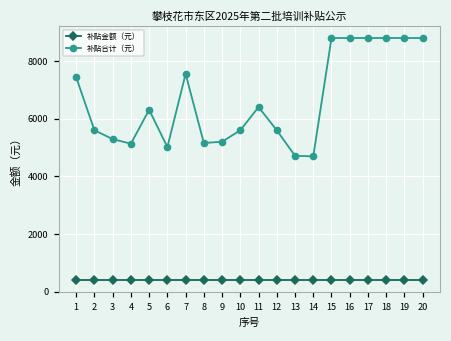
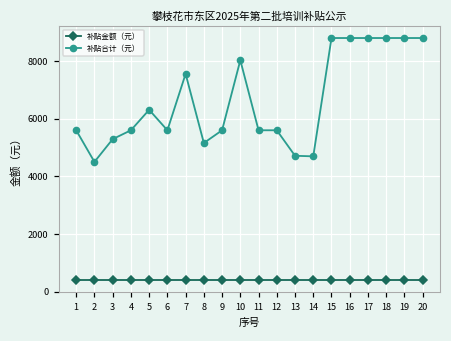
  {
    "补贴金额（元）": {
      "1": 400,
      "2": 400,
      "3": 400,
      "4": 400,
      "5": 400,
      "6": 400,
      "7": 400,
      "8": 400,
      "9": 400,
      "10": 400,
      "11": 400,
      "12": 400,
      "13": 400,
      "14": 400,
      "15": 400,
      "16": 400,
      "17": 400,
      "18": 400,
      "19": 400,
      "20": 400
    },
    "补贴合计（元）": {
-     "1": 7400,
-     "2": 5600,
+     "1": 5600,
+     "2": 4500,
      "3": 5300,
-     "4": 5100,
+     "4": 5600,
      "5": 6300,
-     "6": 5000,
+     "6": 5600,
      "7": 7600,
      "8": 5200,
-     "9": 5200,
-     "10": 5600,
-     "11": 6400,
+     "9": 5600,
+     "10": 8000,
+     "11": 5600,
      "12": 5600,
      "13": 4700,
      "14": 4700,
      "15": 8800,
      "16": 8800,
      "17": 8800,
      "18": 8800,
      "19": 8800,
      "20": 8800
    }
  }
